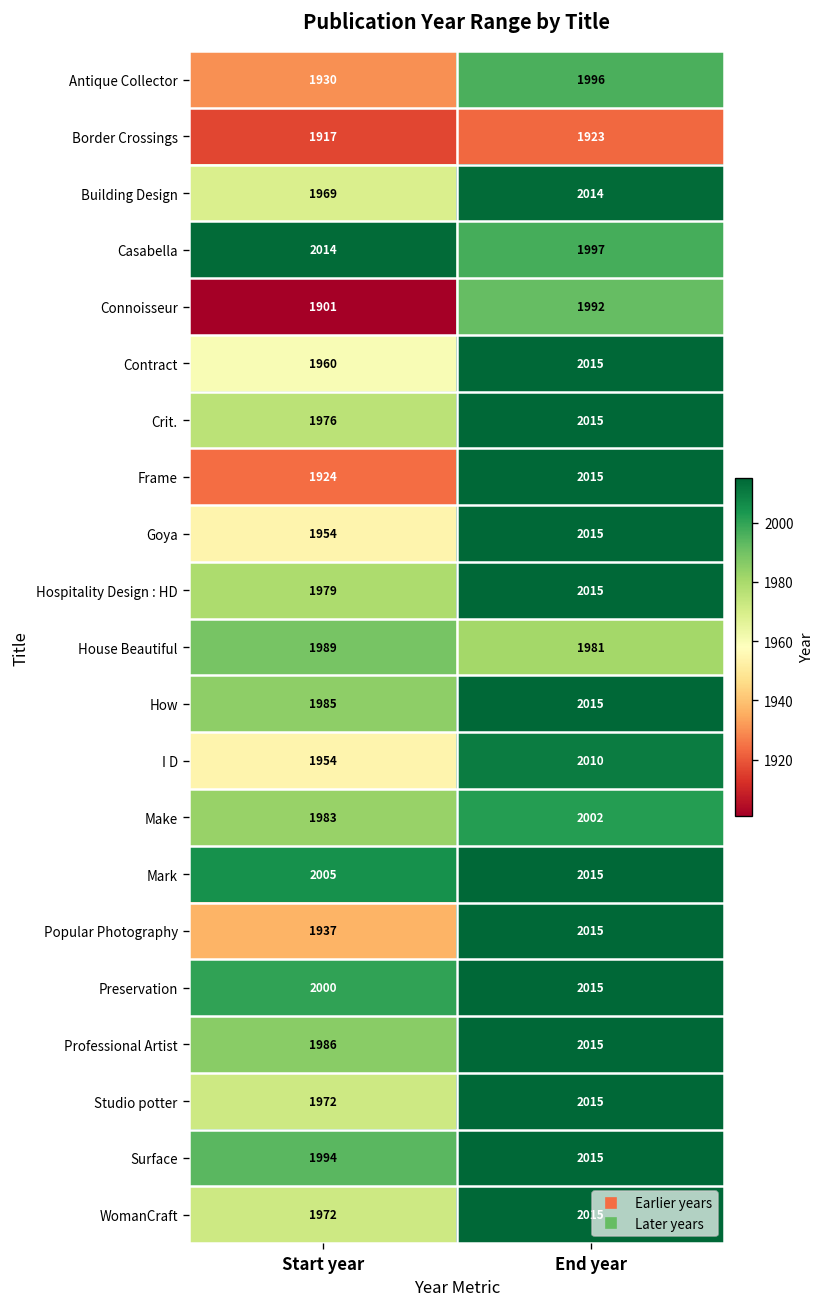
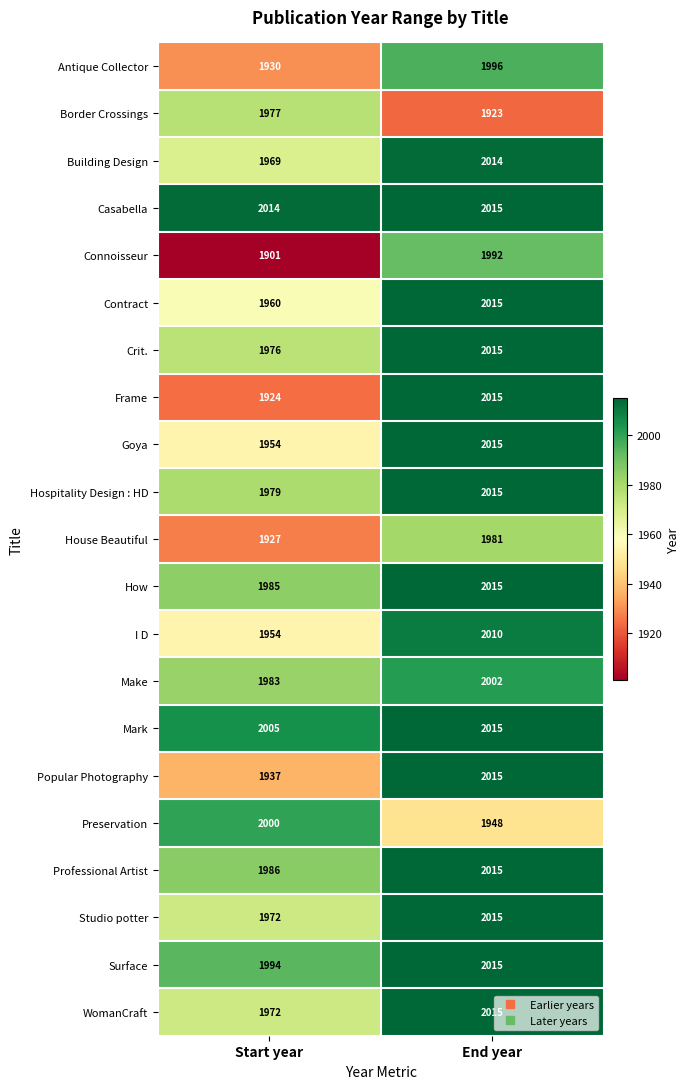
  {
    "Antique Collector": {
      "Start year": 1930,
      "End year": 1996
    },
    "Border Crossings": {
-     "Start year": 1917,
+     "Start year": 1977,
      "End year": 1923
    },
    "Building Design": {
      "Start year": 1969,
      "End year": 2014
    },
    "Casabella": {
      "Start year": 2014,
-     "End year": 1997
+     "End year": 2015
    },
    "Connoisseur": {
      "Start year": 1901,
      "End year": 1992
    },
    "Contract": {
      "Start year": 1960,
      "End year": 2015
    },
    "Crit.": {
      "Start year": 1976,
      "End year": 2015
    },
    "Frame": {
      "Start year": 1924,
      "End year": 2015
    },
    "Goya": {
      "Start year": 1954,
      "End year": 2015
    },
    "Hospitality Design : HD": {
      "Start year": 1979,
      "End year": 2015
    },
    "House Beautiful": {
-     "Start year": 1989,
+     "Start year": 1927,
      "End year": 1981
    },
    "How": {
      "Start year": 1985,
      "End year": 2015
    },
    "I D": {
      "Start year": 1954,
      "End year": 2010
    },
    "Make": {
      "Start year": 1983,
      "End year": 2002
    },
    "Mark": {
      "Start year": 2005,
      "End year": 2015
    },
    "Popular Photography": {
      "Start year": 1937,
      "End year": 2015
    },
    "Preservation": {
      "Start year": 2000,
-     "End year": 2015
+     "End year": 1948
    },
    "Professional Artist": {
      "Start year": 1986,
      "End year": 2015
    },
    "Studio potter": {
      "Start year": 1972,
      "End year": 2015
    },
    "Surface": {
      "Start year": 1994,
      "End year": 2015
    },
    "WomanCraft": {
      "Start year": 1972
    }
  }
